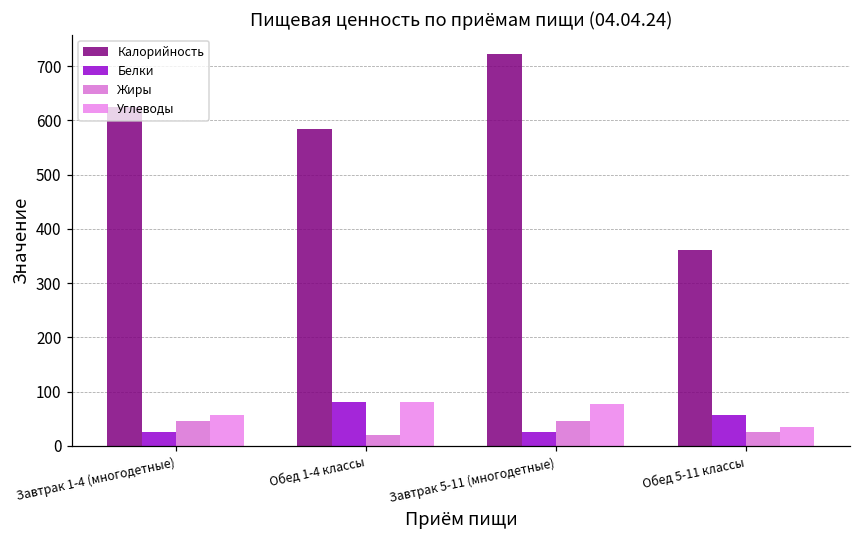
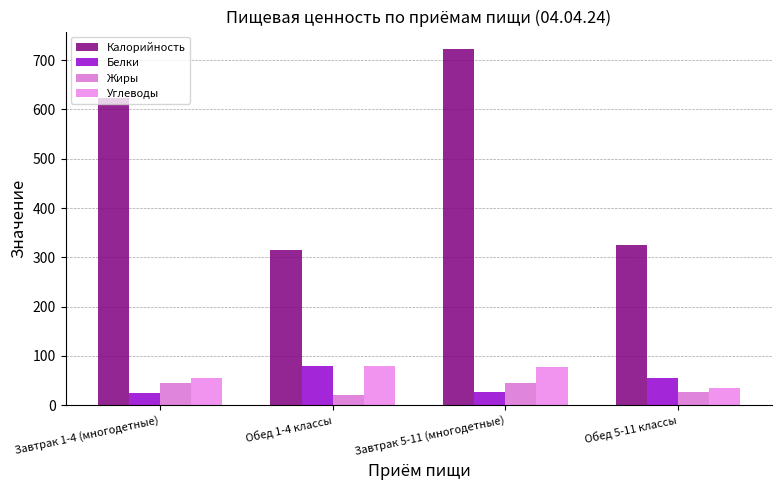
  {
    "Калорийность": {
-     "Обед 1-4 классы": 590,
+     "Обед 1-4 классы": 320,
      "Завтрак 5-11 (многодетные)": 720,
-     "Обед 5-11 классы": 360
+     "Обед 5-11 классы": 330
    },
    "Белки": {
      "Завтрак 1-4 (многодетные)": 30,
      "Обед 1-4 классы": 80,
      "Завтрак 5-11 (многодетные)": 30,
      "Обед 5-11 классы": 60
    }
  }
